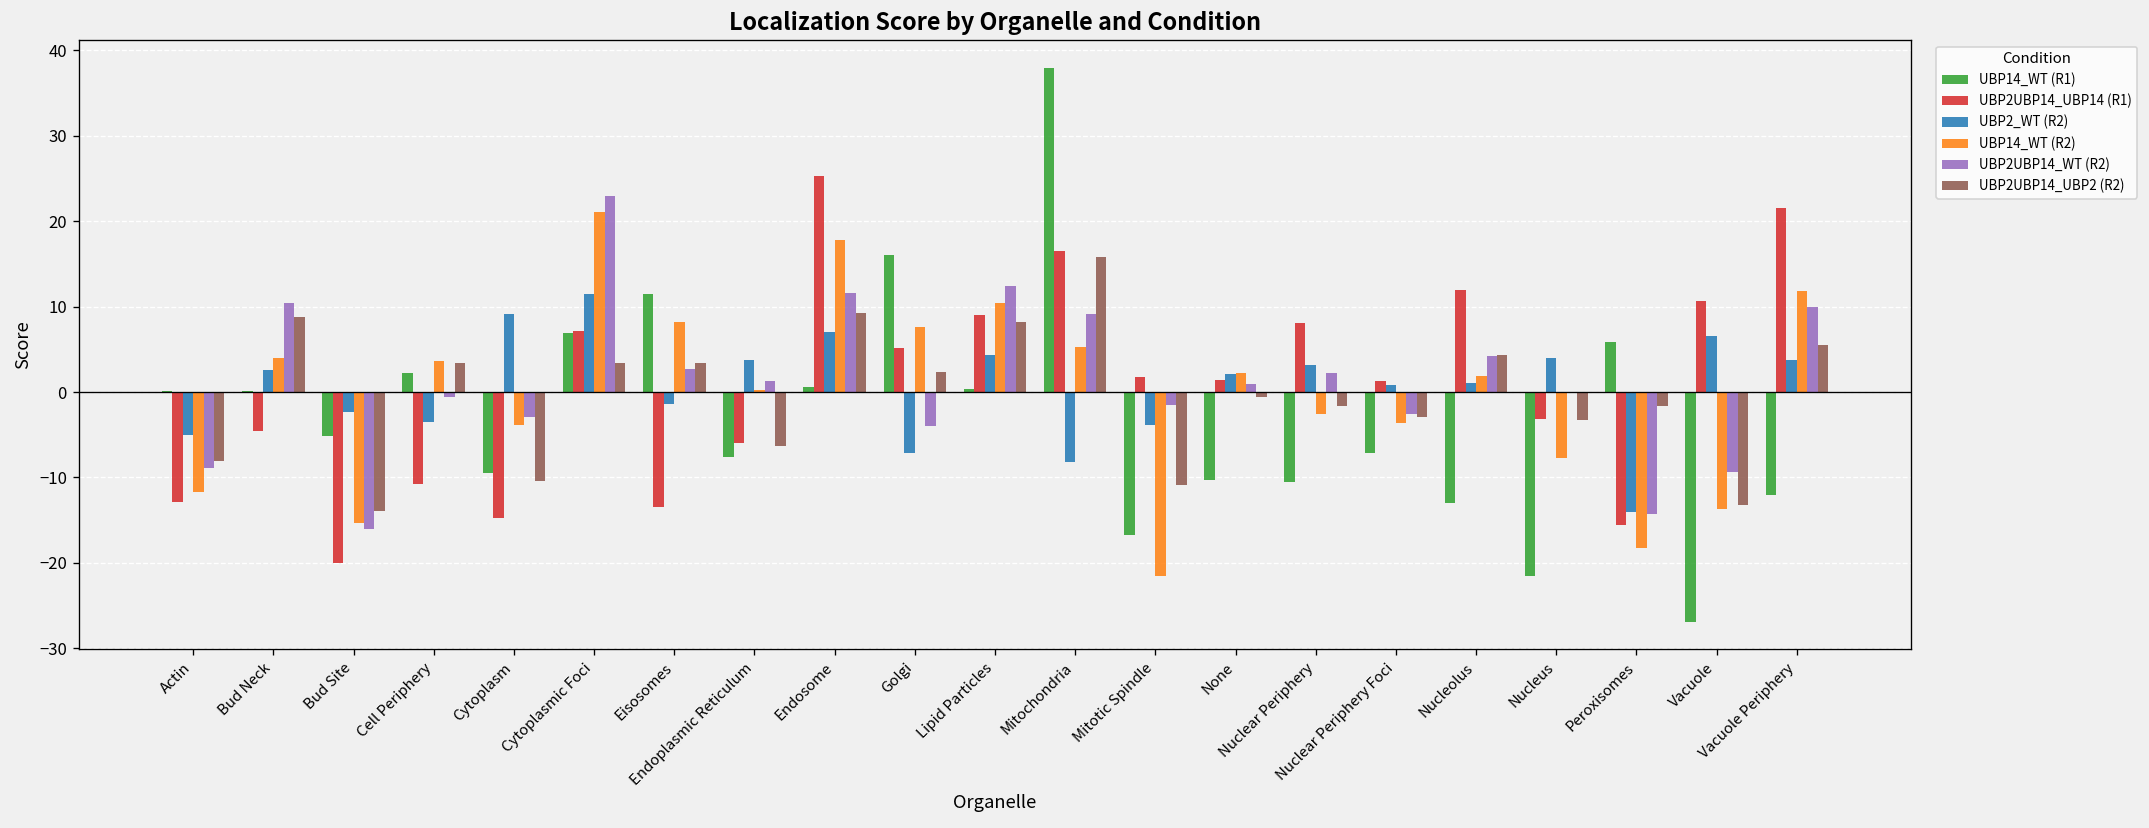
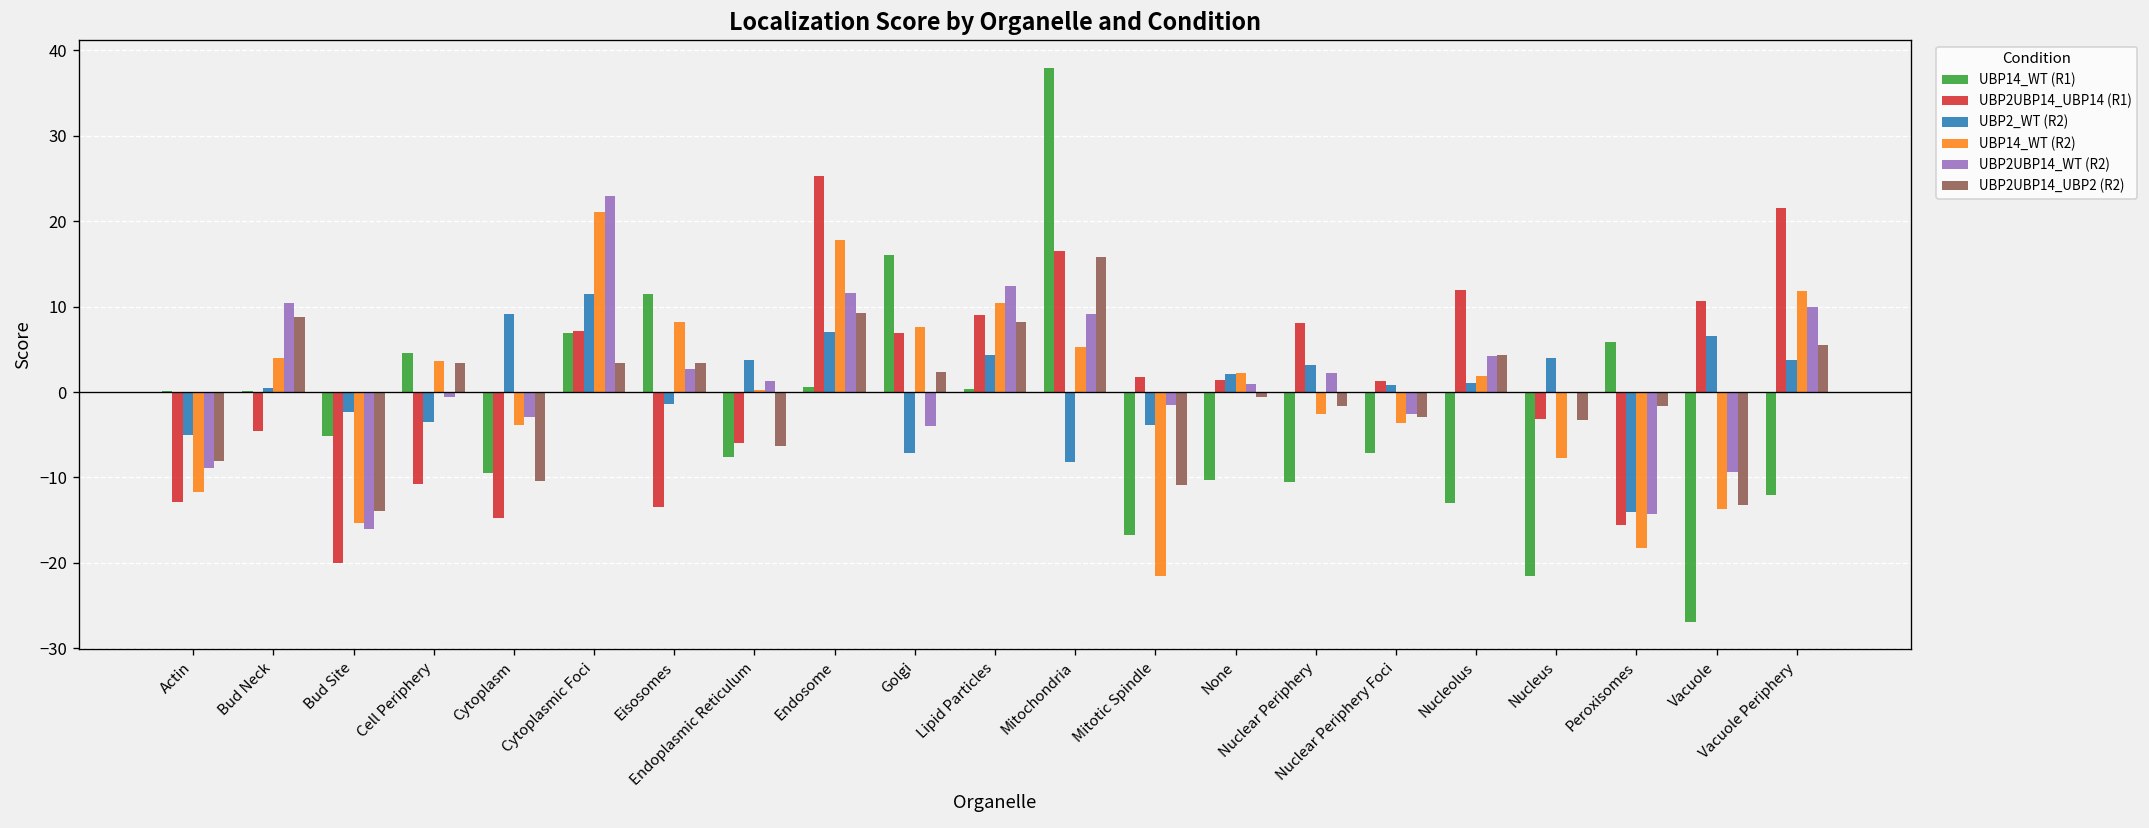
  {
    "UBP14_WT (R1)": {
      "Bud Site": -5,
-     "Cell Periphery": 2,
+     "Cell Periphery": 5,
      "Cytoplasm": -10,
      "Cytoplasmic Foci": 7,
      "Eisosomes": 11,
      "Endoplasmic Reticulum": -8,
      "Endosome": 1,
      "Golgi": 16,
      "Mitochondria": 38,
      "Mitotic Spindle": -17,
      "None": -10,
      "Nuclear Periphery": -10,
      "Nuclear Periphery Foci": -7,
      "Nucleolus": -13,
      "Nucleus": -22,
      "Peroxisomes": 6,
      "Vacuole": -27,
      "Vacuole Periphery": -12
    },
    "UBP2UBP14_UBP14 (R1)": {
      "Actin": -13,
      "Bud Neck": -5,
      "Bud Site": -20,
      "Cell Periphery": -11,
      "Cytoplasm": -15,
      "Cytoplasmic Foci": 7,
      "Eisosomes": -13,
      "Endoplasmic Reticulum": -6,
      "Endosome": 25,
-     "Golgi": 5,
+     "Golgi": 7,
      "Lipid Particles": 9,
      "Mitochondria": 16,
      "Mitotic Spindle": 2,
      "None": 1,
      "Nuclear Periphery": 8,
      "Nuclear Periphery Foci": 1,
      "Nucleolus": 12,
      "Nucleus": -3,
      "Peroxisomes": -16,
      "Vacuole": 11,
      "Vacuole Periphery": 22
    },
    "UBP2_WT (R2)": {
      "Actin": -5,
-     "Bud Neck": 3,
+     "Bud Neck": 0,
      "Bud Site": -2,
      "Cell Periphery": -4,
      "Cytoplasm": 9,
      "Cytoplasmic Foci": 11,
      "Eisosomes": -1,
      "Endoplasmic Reticulum": 4,
      "Endosome": 7,
      "Golgi": -7,
      "Lipid Particles": 4,
      "Mitochondria": -8,
      "Mitotic Spindle": -4,
      "None": 2,
      "Nuclear Periphery": 3,
      "Nuclear Periphery Foci": 1,
      "Nucleolus": 1,
      "Nucleus": 4,
      "Peroxisomes": -14,
      "Vacuole": 7,
      "Vacuole Periphery": 4
    },
    "UBP14_WT (R2)": {
      "Actin": -12,
      "Bud Neck": 4,
      "Bud Site": -15,
      "Cell Periphery": 4,
      "Cytoplasm": -4,
      "Cytoplasmic Foci": 21,
      "Eisosomes": 8,
      "Endosome": 18,
      "Golgi": 8,
      "Lipid Particles": 10,
      "Mitochondria": 5,
      "Mitotic Spindle": -22,
      "None": 2,
      "Nuclear Periphery": -3,
      "Nuclear Periphery Foci": -4,
      "Nucleolus": 2,
      "Nucleus": -8,
      "Peroxisomes": -18,
      "Vacuole": -14,
      "Vacuole Periphery": 12
    },
    "UBP2UBP14_WT (R2)": {
      "Actin": -9,
      "Bud Neck": 10,
      "Bud Site": -16,
      "Cell Periphery": -1,
      "Cytoplasm": -3,
      "Cytoplasmic Foci": 23,
      "Eisosomes": 3,
      "Endoplasmic Reticulum": 1,
      "Endosome": 12,
      "Golgi": -4,
      "Lipid Particles": 12,
      "Mitochondria": 9,
      "Mitotic Spindle": -2,
      "None": 1,
      "Nuclear Periphery": 2,
      "Nuclear Periphery Foci": -3,
      "Nucleolus": 4,
      "Peroxisomes": -14,
      "Vacuole": -9,
      "Vacuole Periphery": 10
    },
    "UBP2UBP14_UBP2 (R2)": {
      "Actin": -8,
      "Bud Neck": 9,
      "Bud Site": -14,
      "Cell Periphery": 3,
      "Cytoplasm": -10,
      "Cytoplasmic Foci": 3,
      "Eisosomes": 3,
      "Endoplasmic Reticulum": -6,
      "Endosome": 9,
      "Golgi": 2,
      "Lipid Particles": 8,
      "Mitochondria": 16,
      "Mitotic Spindle": -11,
      "None": -1,
      "Nuclear Periphery": -2,
      "Nuclear Periphery Foci": -3,
      "Nucleolus": 4,
      "Nucleus": -3,
      "Peroxisomes": -2,
      "Vacuole": -13,
      "Vacuole Periphery": 5
    }
  }
